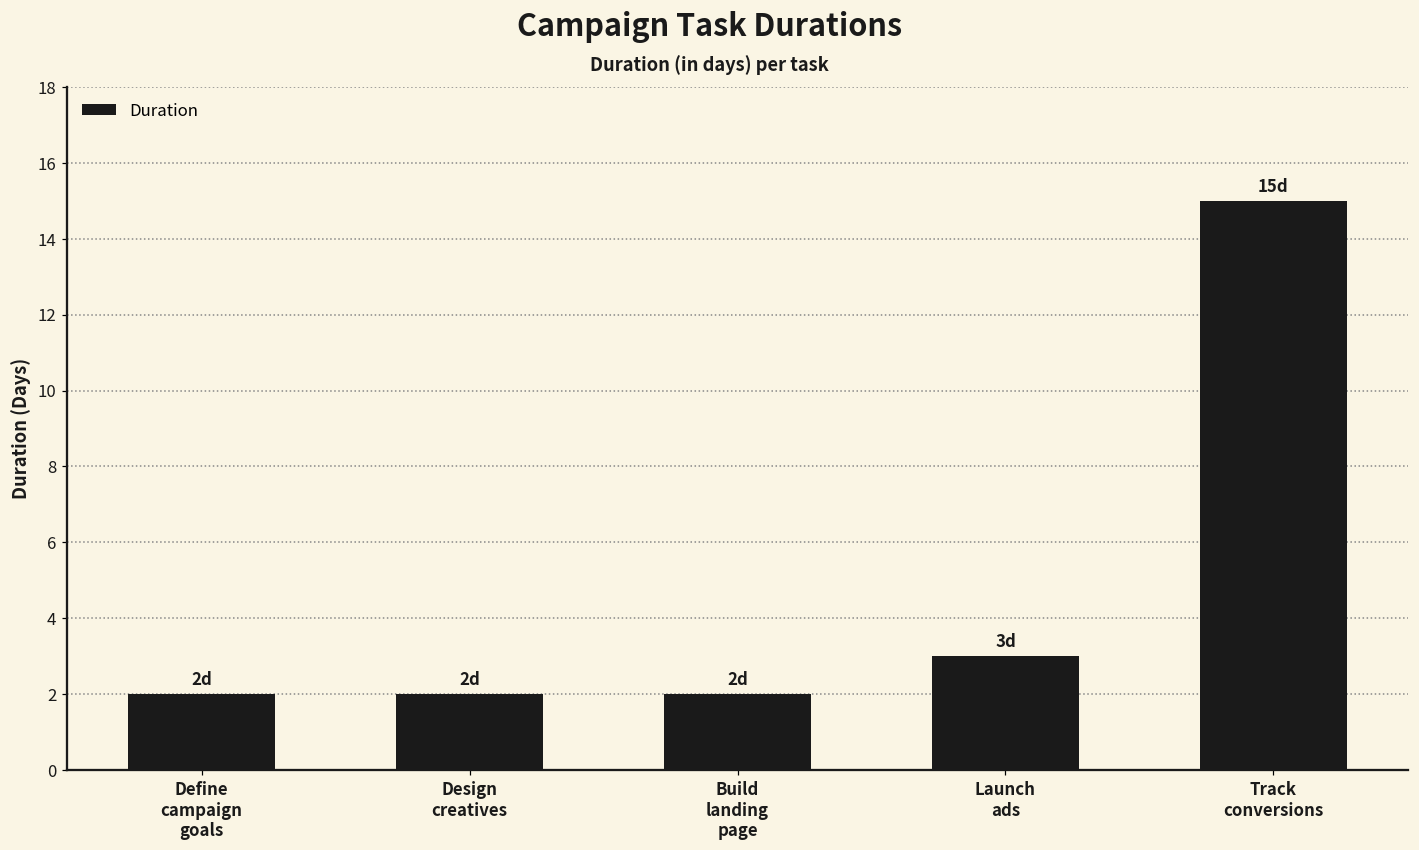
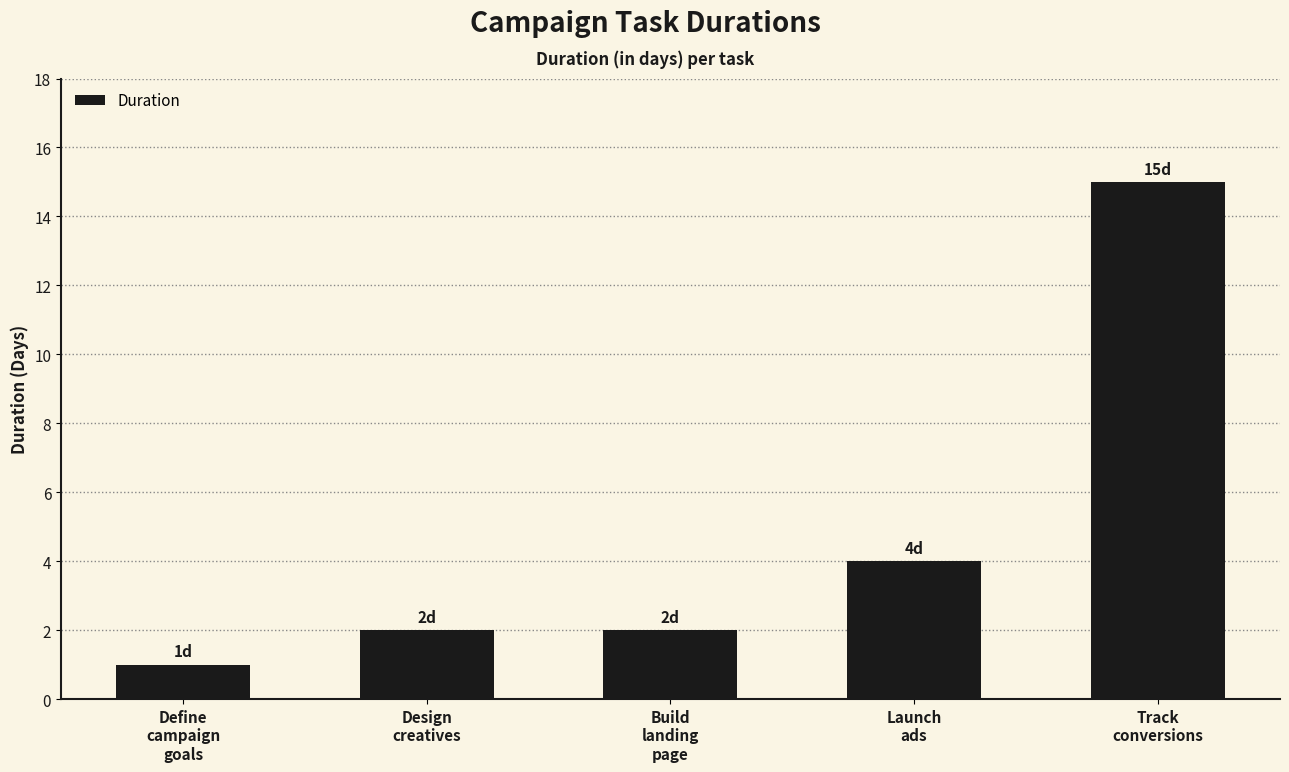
  {
-   "Define campaign goals": "2d",
+   "Define campaign goals": "1d",
    "Design creatives": "2d",
    "Build landing page": "2d",
-   "Launch ads": "3d",
+   "Launch ads": "4d",
    "Track conversions": "15d"
  }
